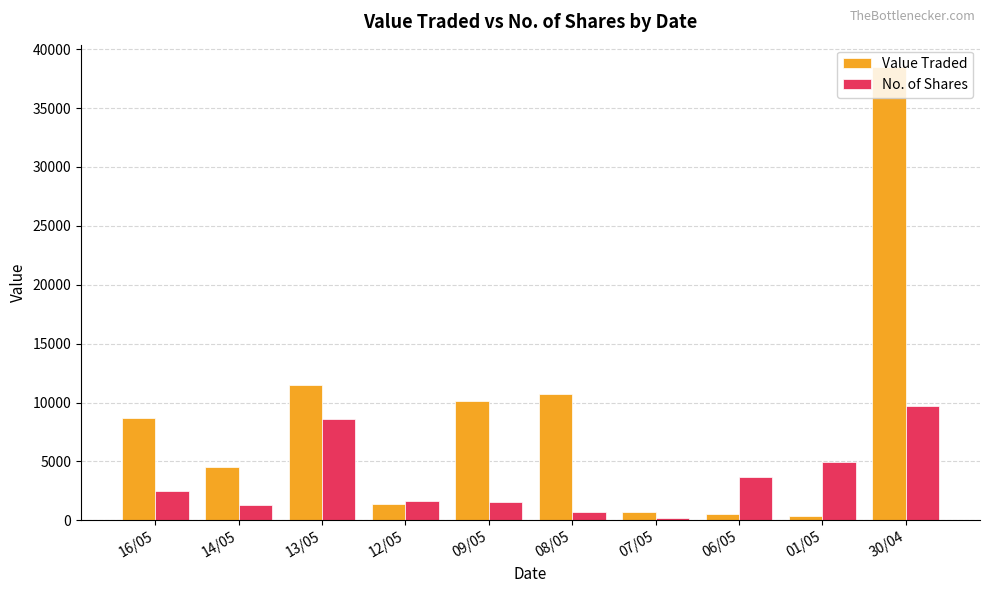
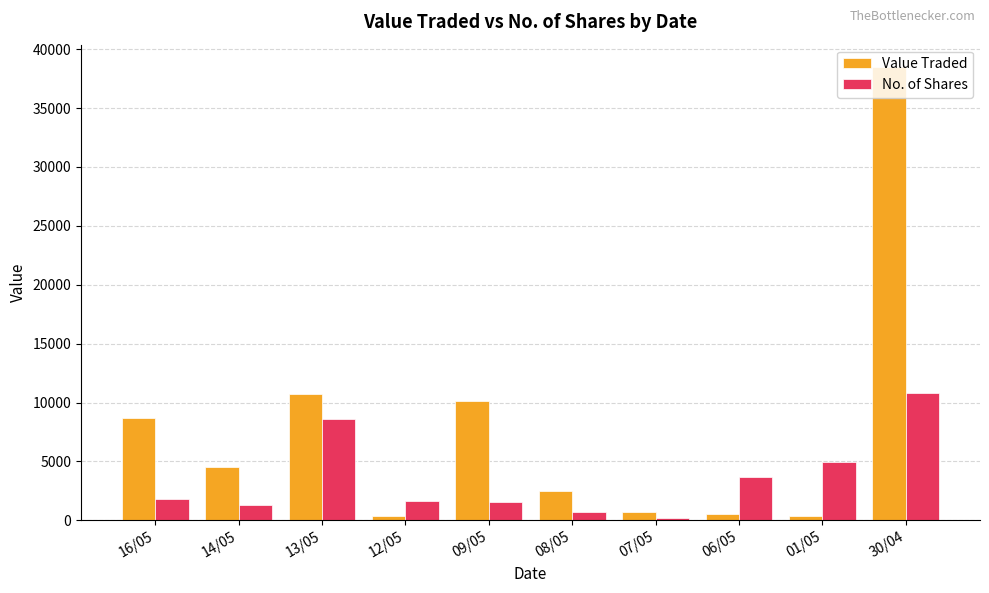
  {
    "Value Traded": {
      "16/05": 8700,
      "14/05": 4600,
-     "13/05": 11500,
-     "12/05": 1400,
+     "13/05": 10700,
+     "12/05": 400,
      "09/05": 10200,
-     "08/05": 10700,
+     "08/05": 2500,
      "07/05": 700,
      "06/05": 500,
      "01/05": 400
    },
    "No. of Shares": {
-     "16/05": 2500,
+     "16/05": 1800,
      "14/05": 1300,
      "13/05": 8600,
      "12/05": 1700,
      "09/05": 1600,
      "08/05": 700,
      "06/05": 3700,
      "01/05": 4900,
-     "30/04": 9700
+     "30/04": 10800
    }
  }
